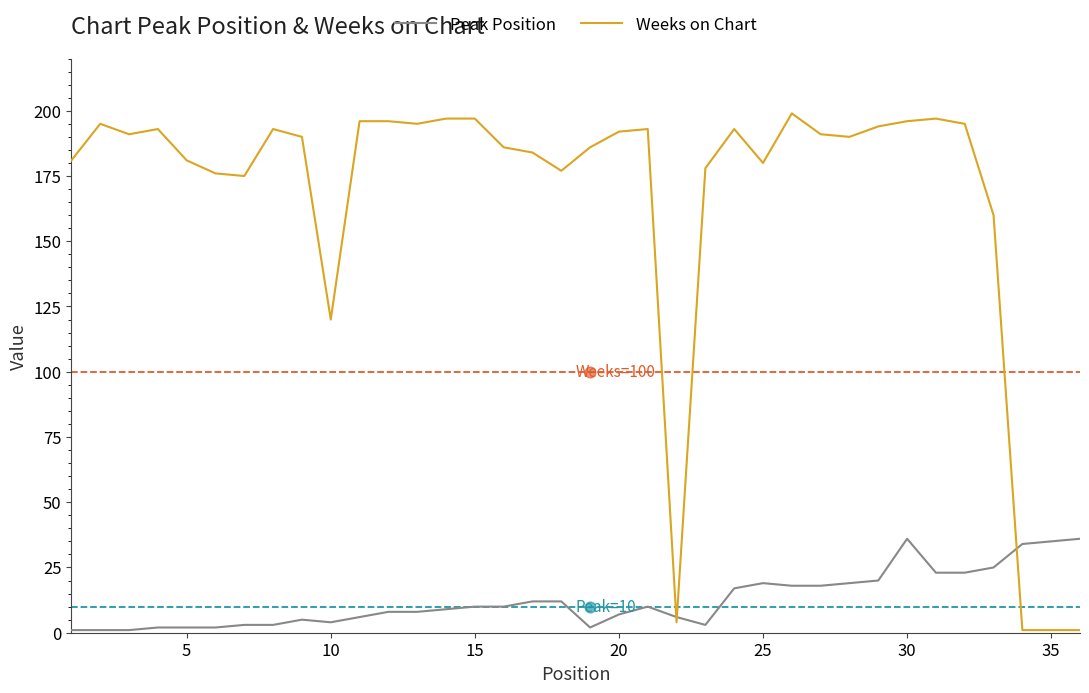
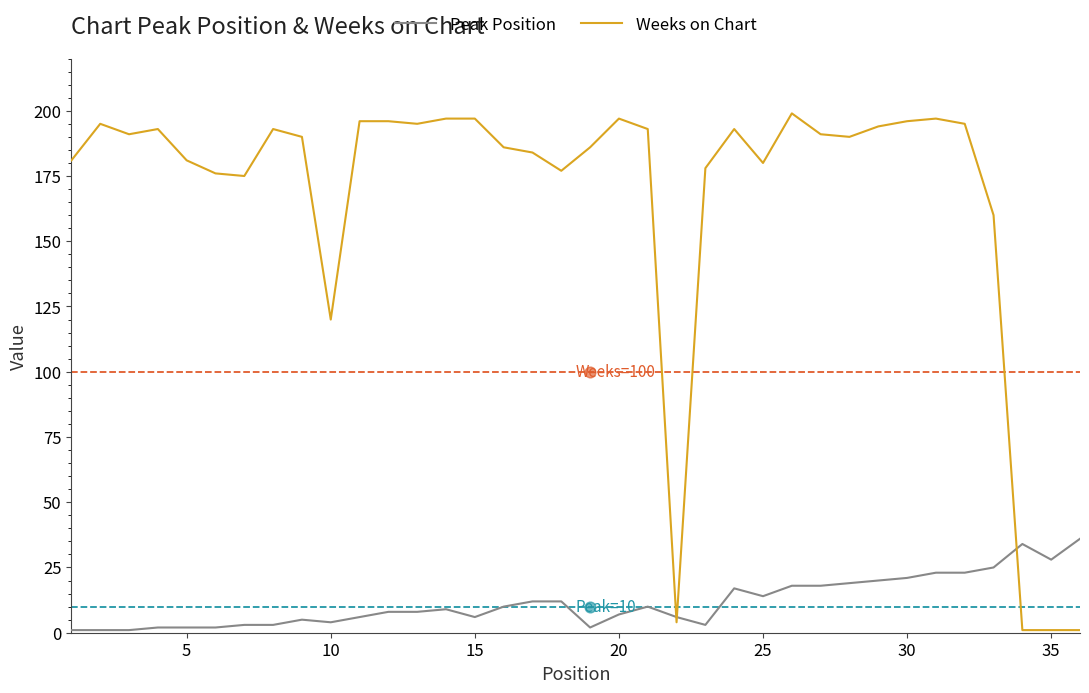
  {
    "Peak Position": {
      "5": 2,
      "10": 4,
-     "15": 10,
-     "25": 19,
-     "30": 36,
-     "35": 35
+     "15": 6,
+     "25": 14,
+     "30": 21,
+     "35": 28
    },
    "Weeks on Chart": {
      "5": 181,
      "10": 120,
      "15": 197,
-     "20": 192,
+     "20": 197,
      "25": 180,
      "30": 196,
      "35": 1
    }
  }
